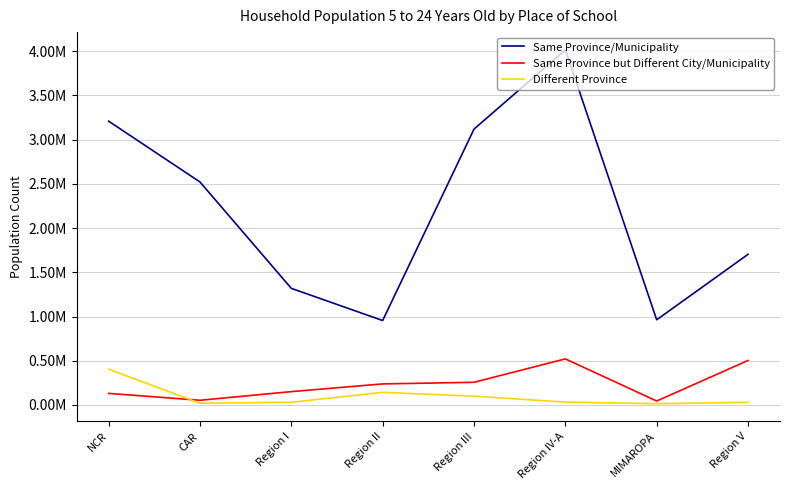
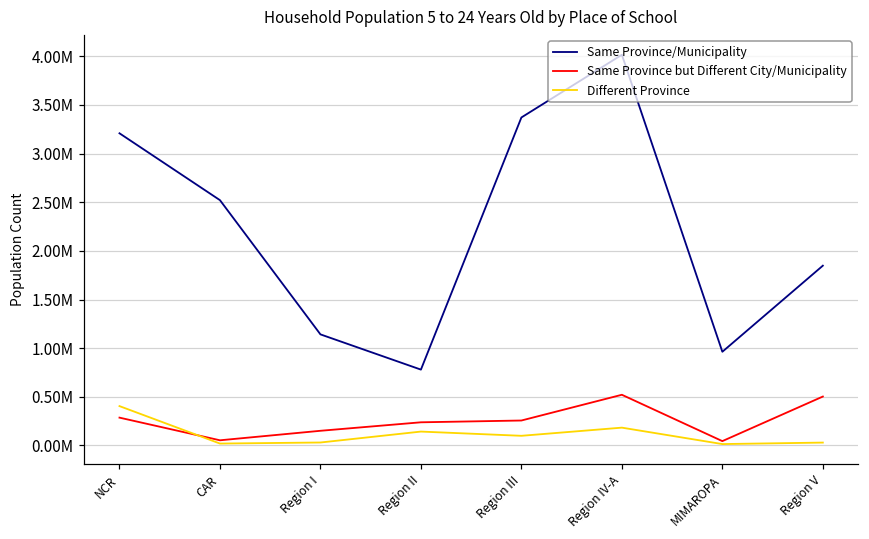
  {
    "Same Province/Municipality": {
      "NCR": 3200000,
      "CAR": 2500000,
-     "Region I": 1300000,
-     "Region II": 1000000,
-     "Region III": 3100000,
+     "Region I": 1100000,
+     "Region II": 800000,
+     "Region III": 3400000,
      "MIMAROPA": 1000000,
-     "Region V": 1700000
+     "Region V": 1800000
    },
    "Same Province but Different City/Municipality": {
-     "NCR": 100000,
+     "NCR": 300000,
      "CAR": 100000,
      "Region I": 200000,
      "Region II": 200000,
      "Region III": 300000,
      "Region IV-A": 500000,
      "MIMAROPA": 0,
      "Region V": 500000
    },
    "Different Province": {
      "NCR": 400000,
      "CAR": 0,
      "Region I": 0,
      "Region II": 100000,
      "Region III": 100000,
-     "Region IV-A": 0,
+     "Region IV-A": 200000,
      "MIMAROPA": 0,
      "Region V": 0
    }
  }
